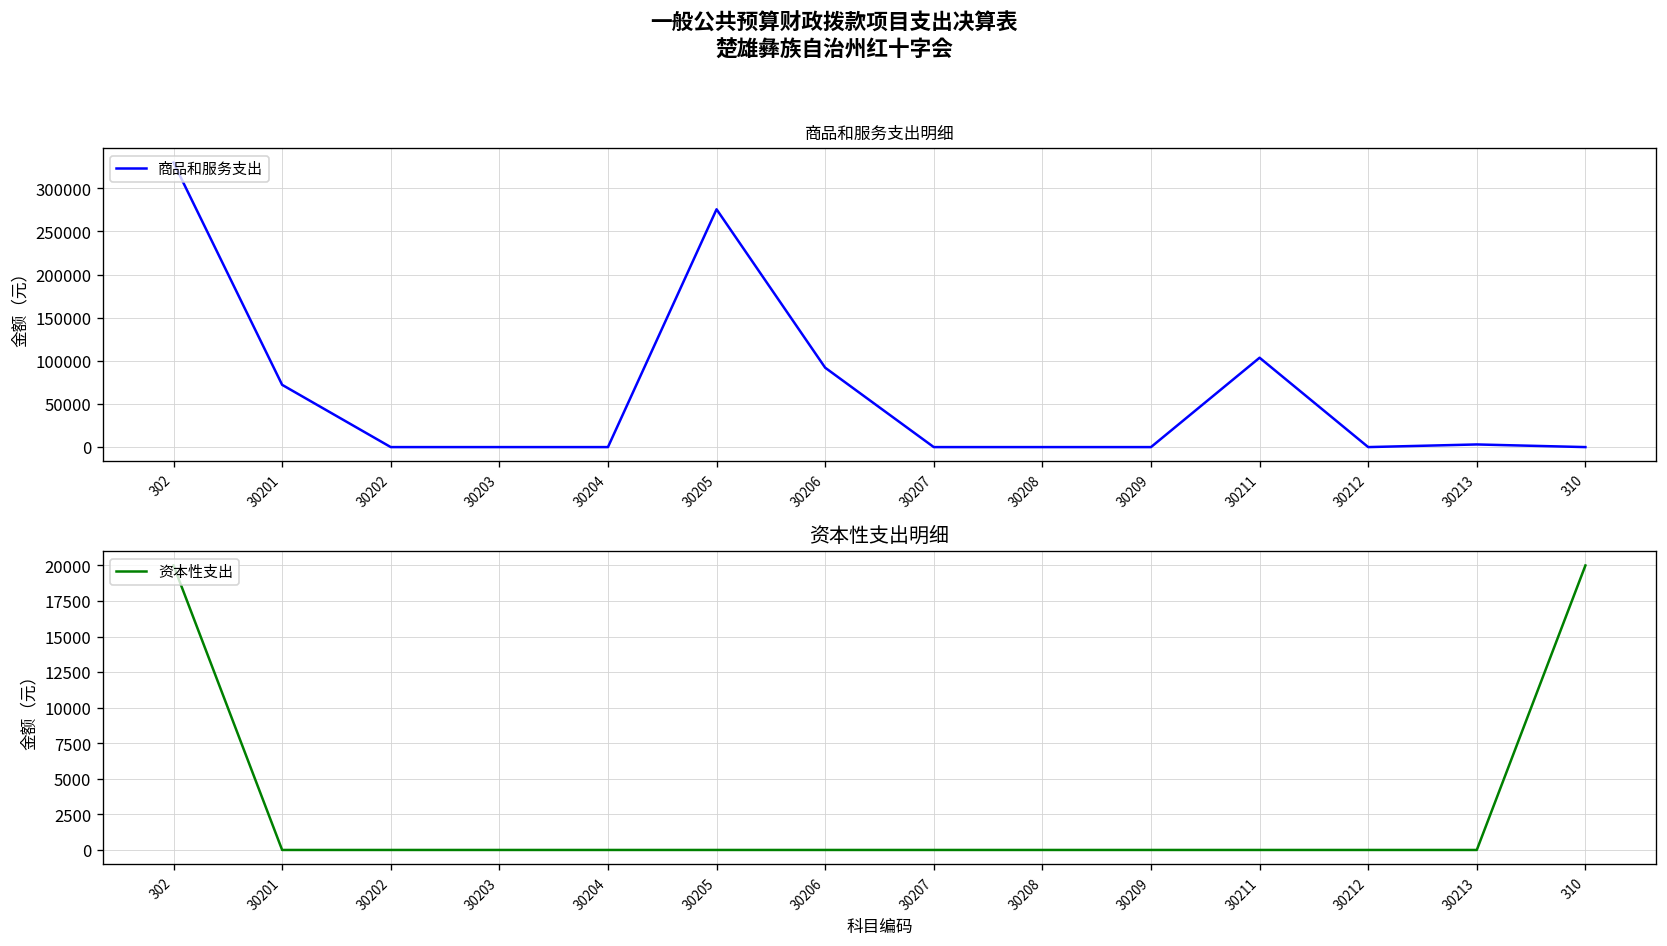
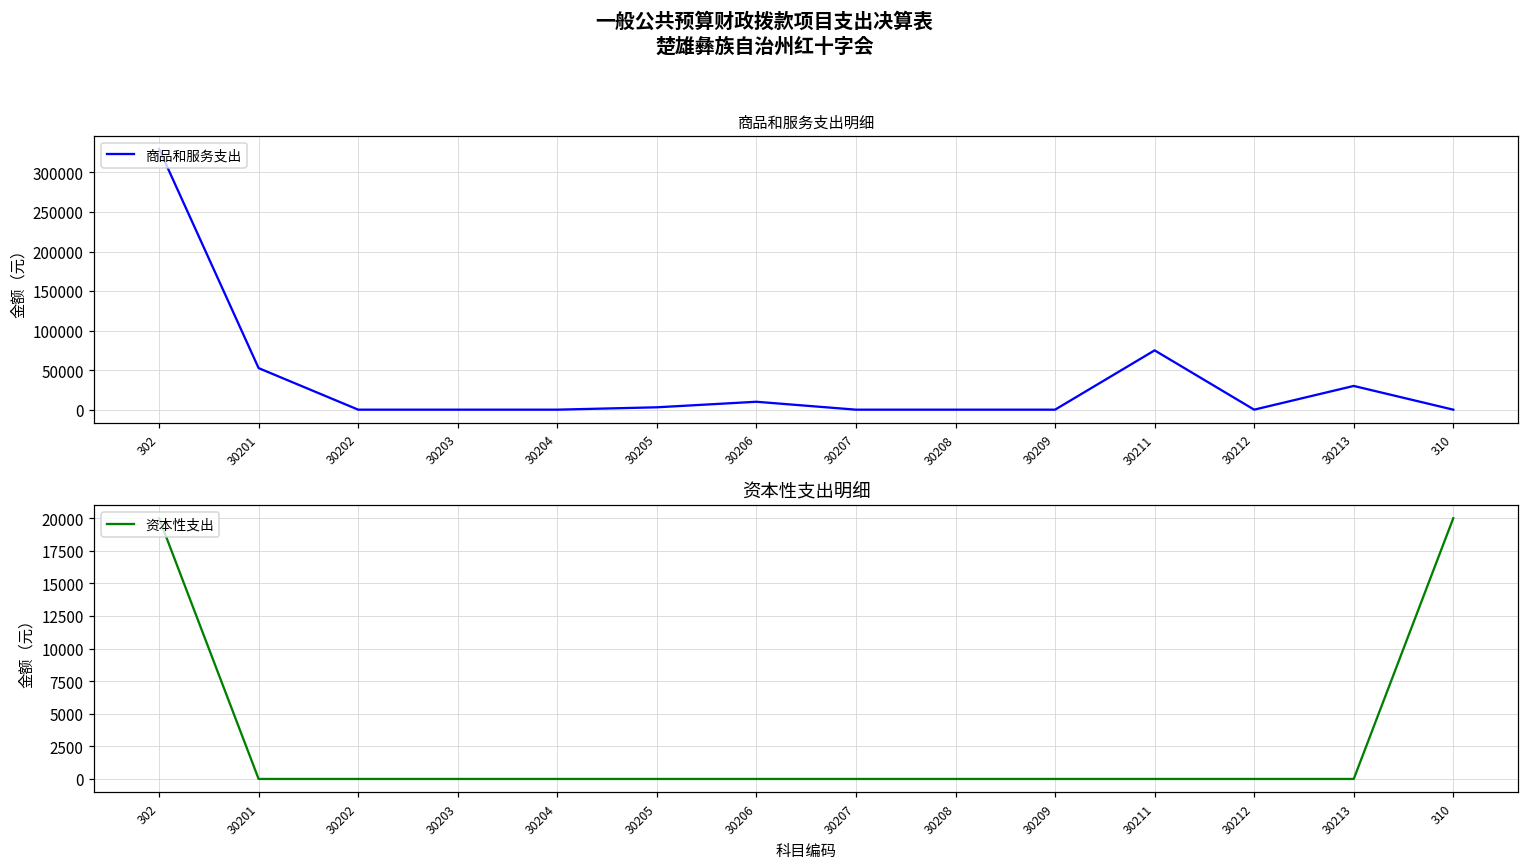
  {
    "商品和服务支出明细": {
-     "30201": 70000,
+     "30201": 50000,
      "30202": 0,
      "30203": 0,
      "30204": 0,
-     "30205": 280000,
-     "30206": 90000,
+     "30205": 0,
+     "30206": 10000,
      "30207": 0,
      "30208": 0,
      "30209": 0,
-     "30211": 100000,
+     "30211": 80000,
      "30212": 0,
-     "30213": 0,
+     "30213": 30000,
      "310": 0
    },
    "资本性支出明细": {
      "30201": 0,
      "30202": 0,
      "30203": 0,
      "30204": 0,
      "30205": 0,
      "30206": 0,
      "30207": 0,
      "30208": 0,
      "30209": 0,
      "30211": 0,
      "30212": 0,
      "30213": 0,
      "310": 20000
    }
  }
